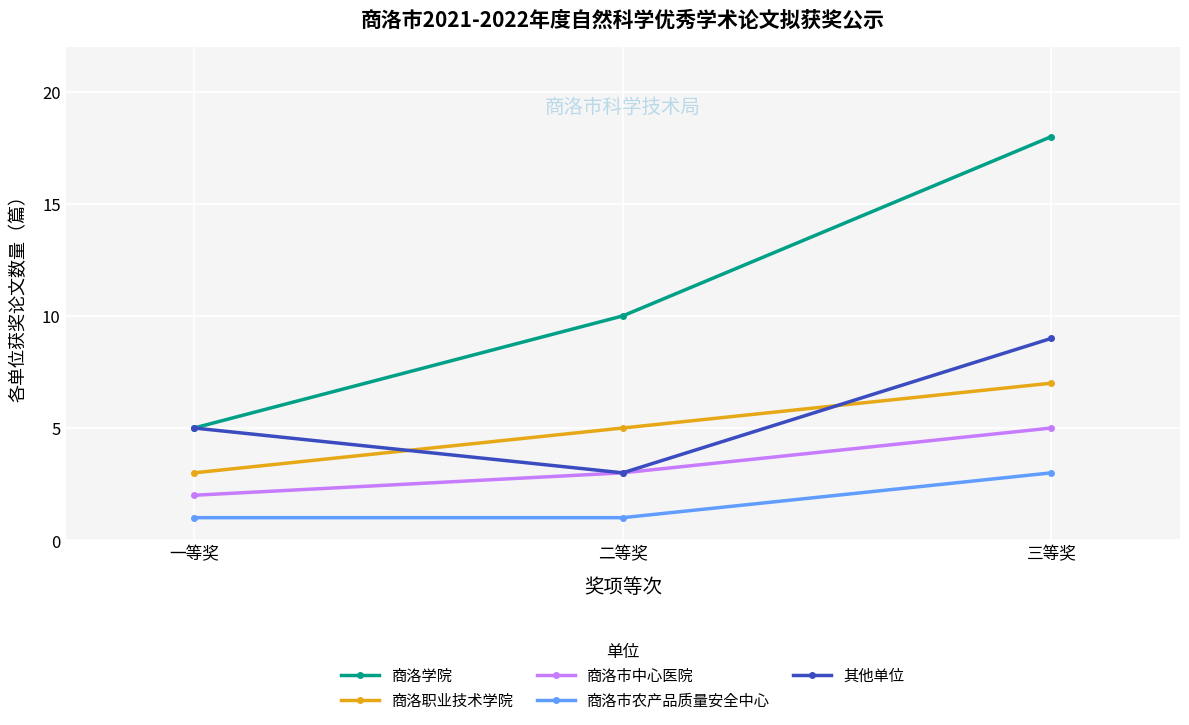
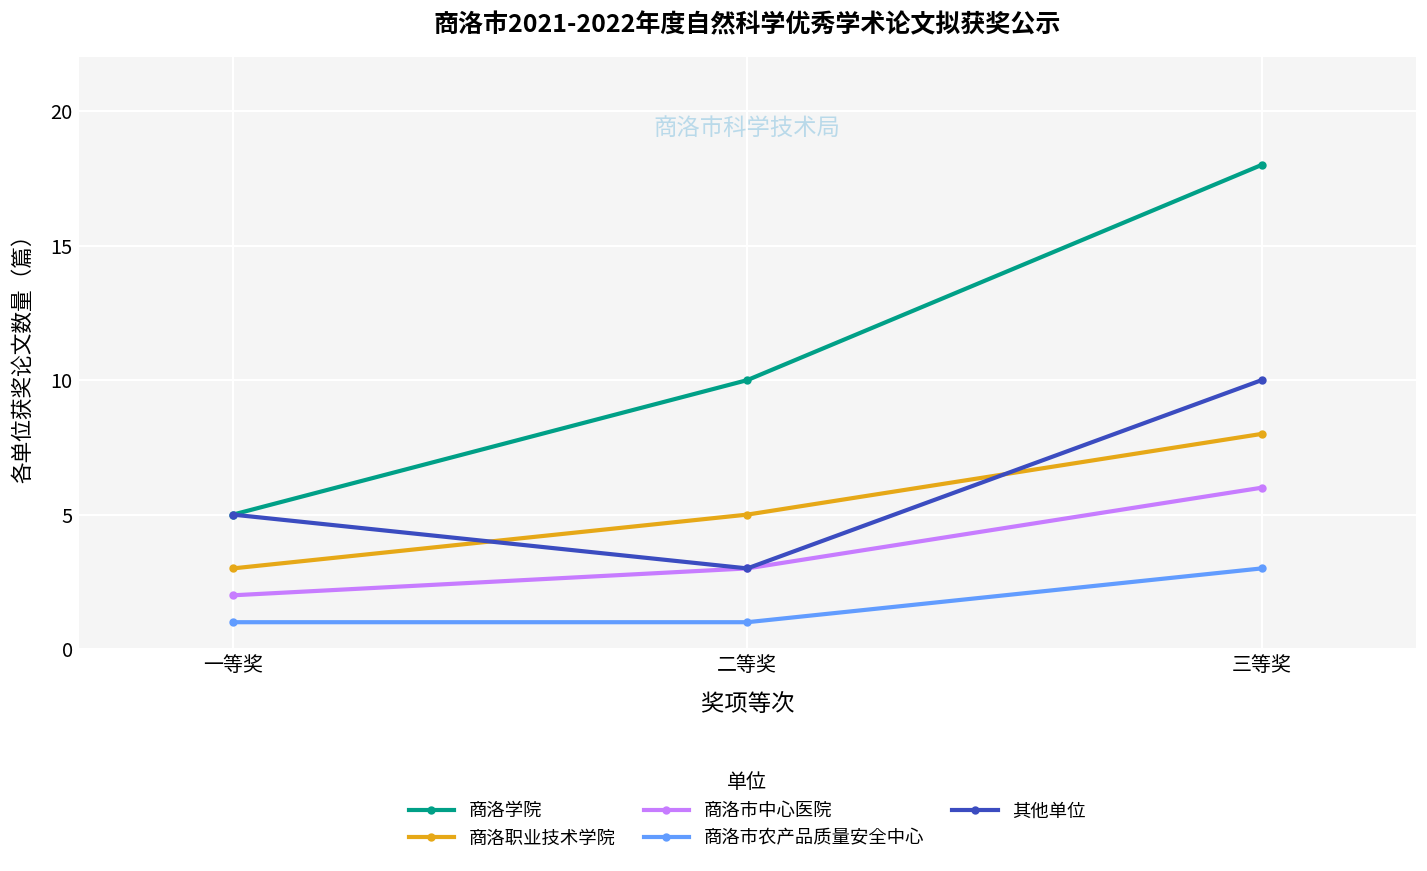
  {
    "商洛学院": {
      "二等奖": 10,
      "三等奖": 18
    },
    "商洛职业技术学院": {
      "一等奖": 3,
      "二等奖": 5,
-     "三等奖": 7
+     "三等奖": 8
    },
    "商洛市中心医院": {
      "一等奖": 2,
-     "三等奖": 5
+     "三等奖": 6
    },
    "商洛市农产品质量安全中心": {
      "一等奖": 1,
      "二等奖": 1,
      "三等奖": 3
    },
    "其他单位": {
-     "三等奖": 9
+     "三等奖": 10
    }
  }
